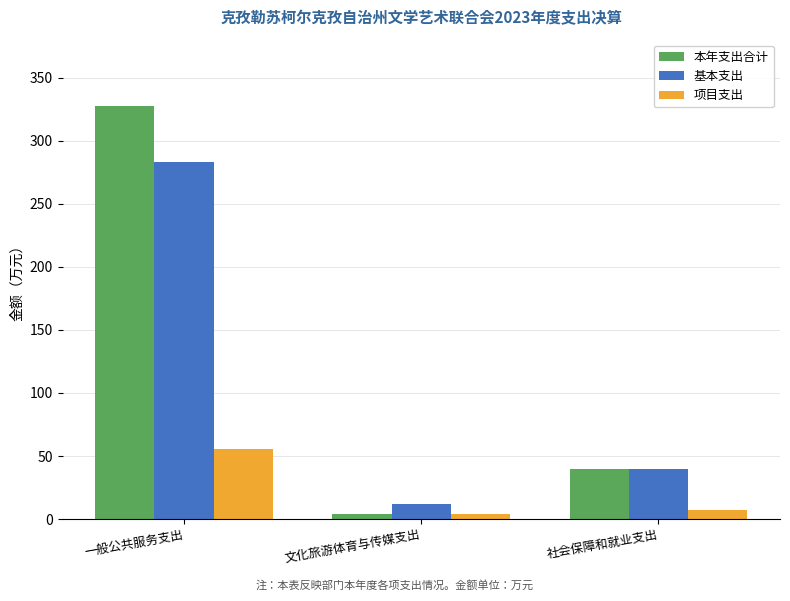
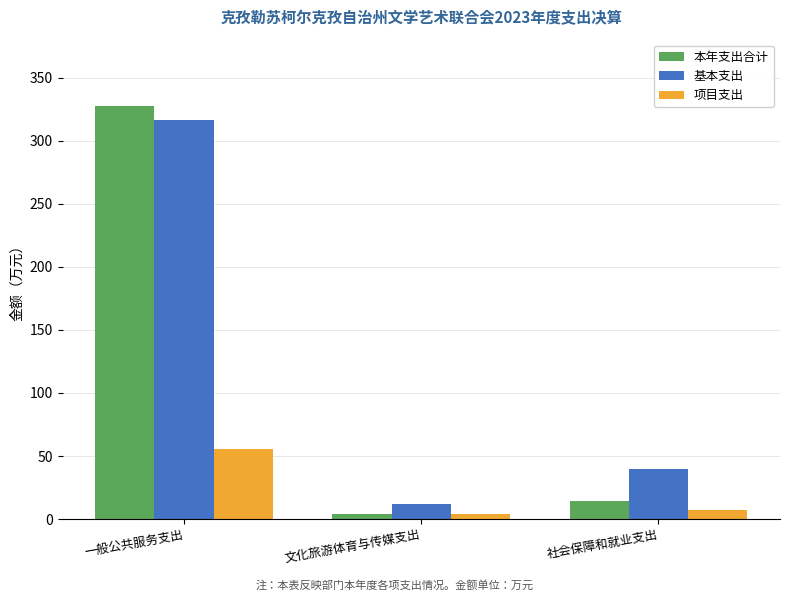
  {
    "本年支出合计": {
      "一般公共服务支出": 328,
      "文化旅游体育与传媒支出": 4,
-     "社会保障和就业支出": 40
+     "社会保障和就业支出": 15
    },
    "基本支出": {
-     "一般公共服务支出": 283,
+     "一般公共服务支出": 316,
      "文化旅游体育与传媒支出": 12,
      "社会保障和就业支出": 40
    },
    "项目支出": {
      "一般公共服务支出": 55,
      "文化旅游体育与传媒支出": 4,
      "社会保障和就业支出": 7
    }
  }
